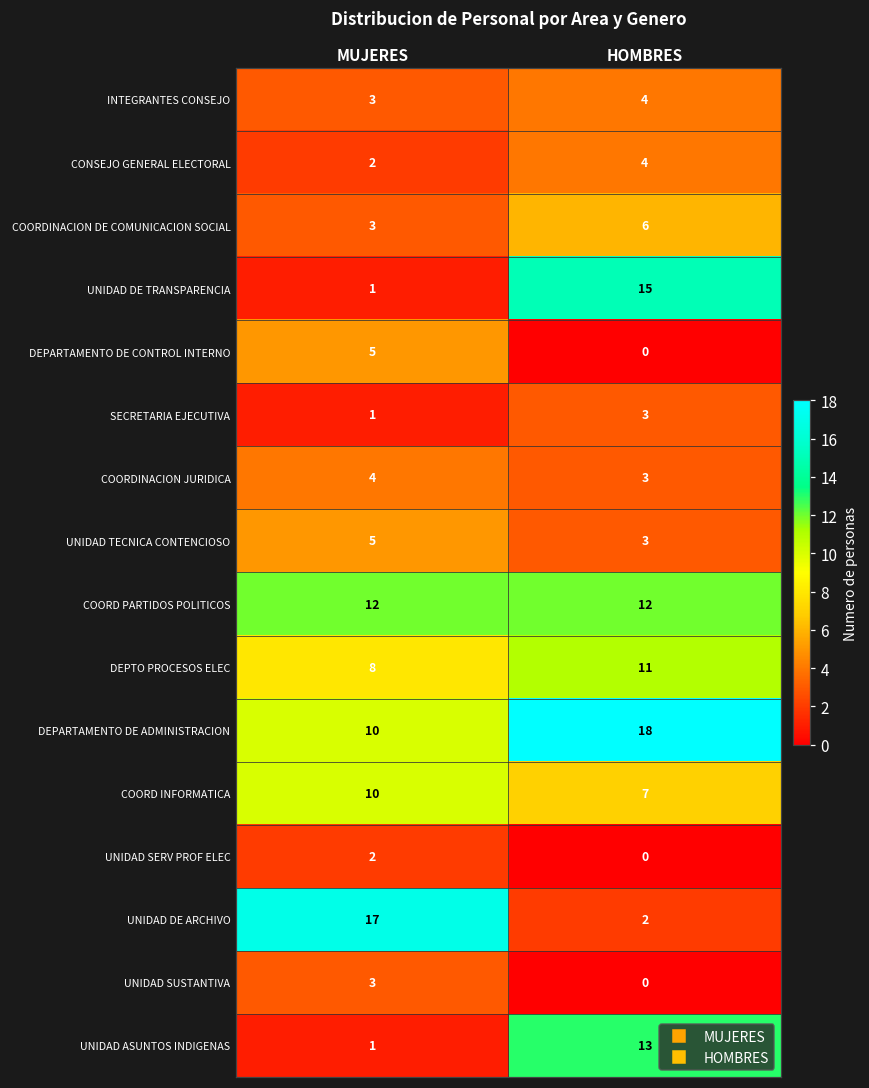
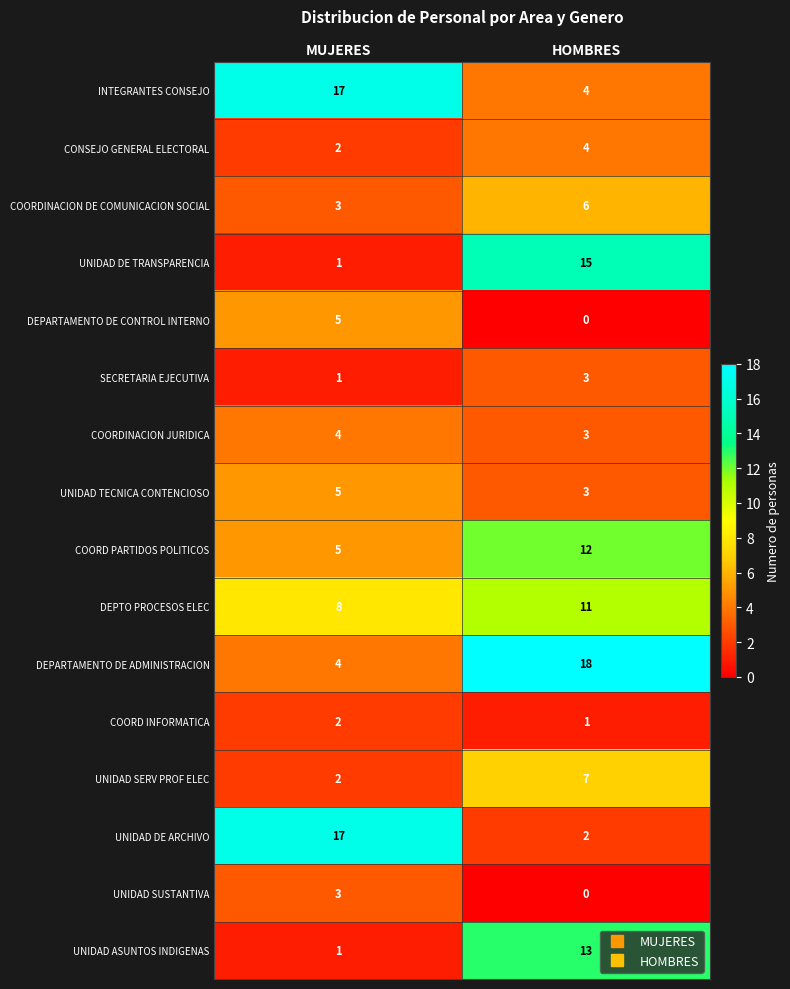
  {
    "INTEGRANTES CONSEJO": {
-     "MUJERES": 3,
+     "MUJERES": 17,
      "HOMBRES": 4
    },
    "CONSEJO GENERAL ELECTORAL": {
      "MUJERES": 2,
      "HOMBRES": 4
    },
    "COORDINACION DE COMUNICACION SOCIAL": {
      "MUJERES": 3,
      "HOMBRES": 6
    },
    "UNIDAD DE TRANSPARENCIA": {
      "MUJERES": 1,
      "HOMBRES": 15
    },
    "DEPARTAMENTO DE CONTROL INTERNO": {
      "MUJERES": 5,
      "HOMBRES": 0
    },
    "SECRETARIA EJECUTIVA": {
      "MUJERES": 1,
      "HOMBRES": 3
    },
    "COORDINACION JURIDICA": {
      "MUJERES": 4,
      "HOMBRES": 3
    },
    "UNIDAD TECNICA CONTENCIOSO": {
      "MUJERES": 5,
      "HOMBRES": 3
    },
    "COORD PARTIDOS POLITICOS": {
-     "MUJERES": 12,
+     "MUJERES": 5,
      "HOMBRES": 12
    },
    "DEPTO PROCESOS ELEC": {
      "MUJERES": 8,
      "HOMBRES": 11
    },
    "DEPARTAMENTO DE ADMINISTRACION": {
-     "MUJERES": 10,
+     "MUJERES": 4,
      "HOMBRES": 18
    },
    "COORD INFORMATICA": {
-     "MUJERES": 10,
-     "HOMBRES": 7
+     "MUJERES": 2,
+     "HOMBRES": 1
    },
    "UNIDAD SERV PROF ELEC": {
      "MUJERES": 2,
-     "HOMBRES": 0
+     "HOMBRES": 7
    },
    "UNIDAD DE ARCHIVO": {
      "MUJERES": 17,
      "HOMBRES": 2
    },
    "UNIDAD SUSTANTIVA": {
      "MUJERES": 3,
      "HOMBRES": 0
    },
    "UNIDAD ASUNTOS INDIGENAS": {
      "MUJERES": 1,
      "HOMBRES": 13
    }
  }
